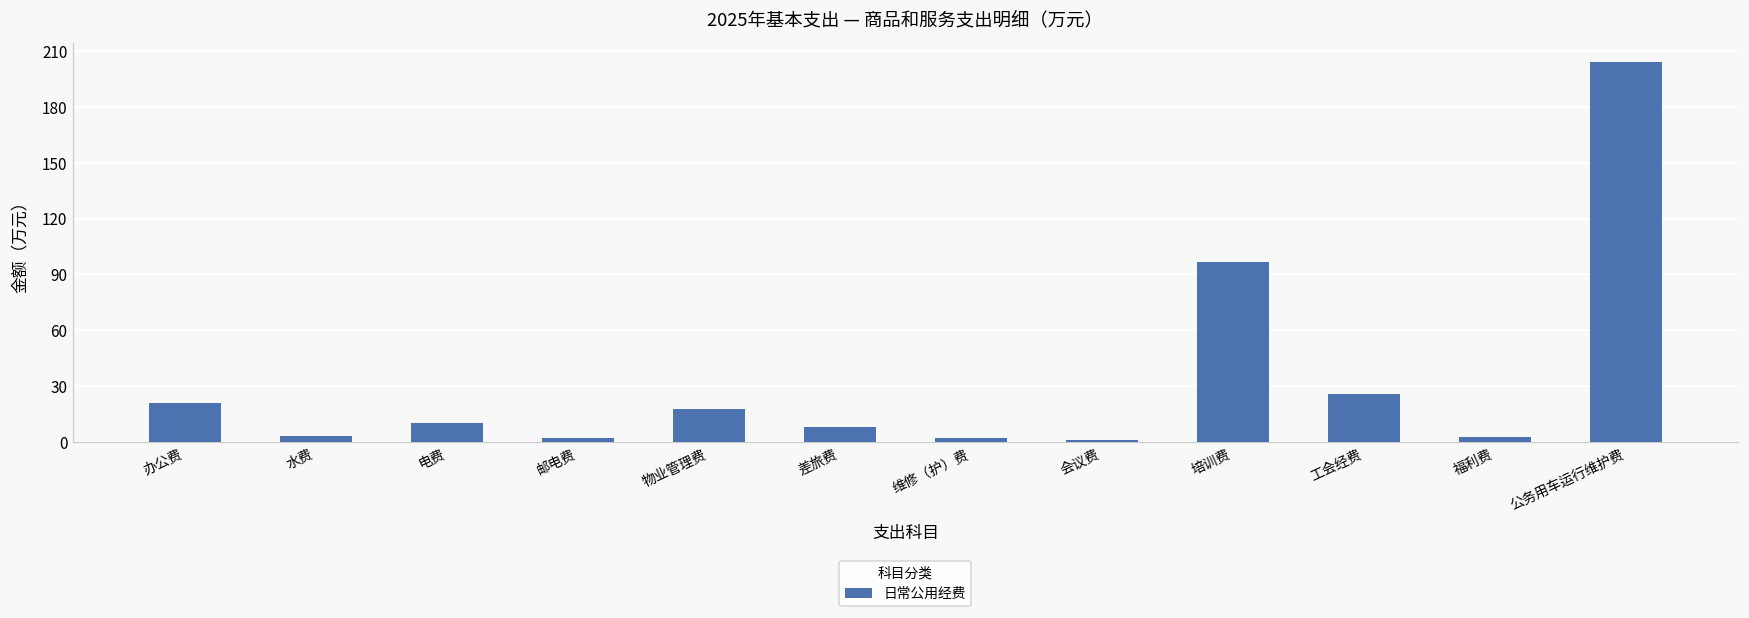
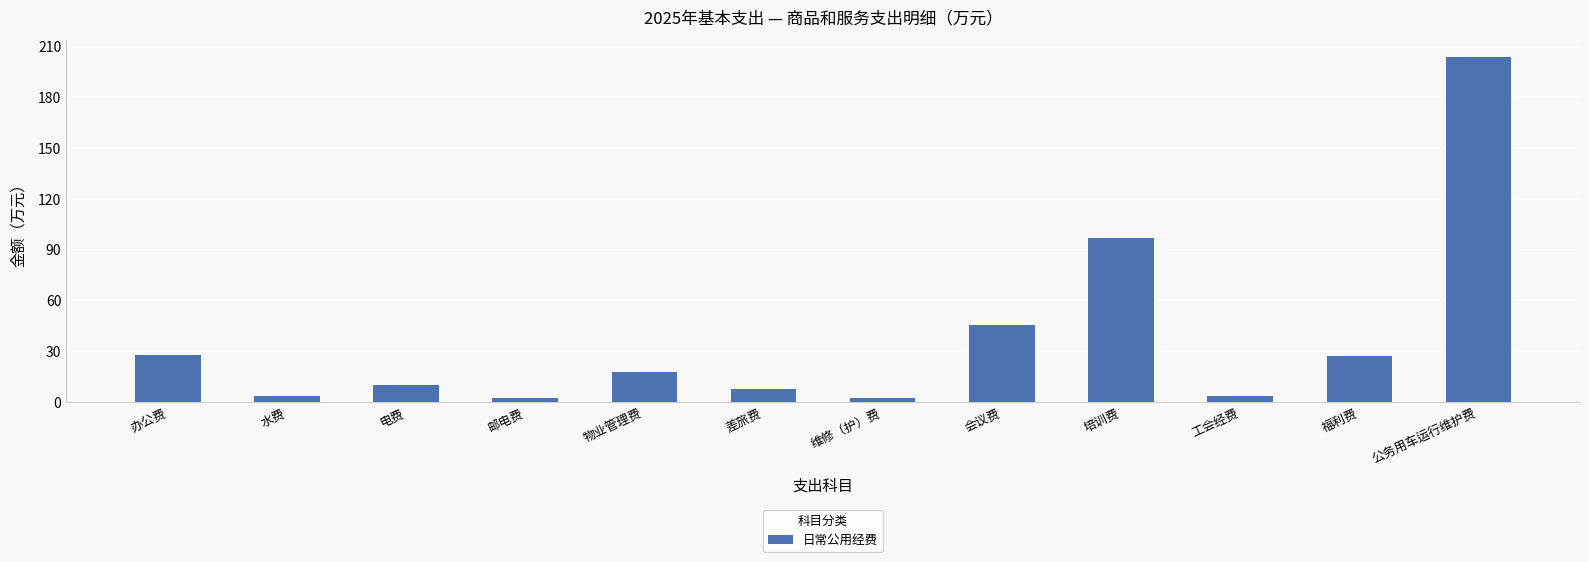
  {
-   "办公费": 21,
+   "办公费": 28,
    "水费": 3,
    "电费": 10,
    "邮电费": 2,
    "物业管理费": 18,
    "差旅费": 8,
    "维修（护）费": 2,
-   "会议费": 1,
+   "会议费": 45,
    "培训费": 97,
-   "工会经费": 26,
-   "福利费": 3,
+   "工会经费": 4,
+   "福利费": 27,
    "公务用车运行维护费": 204
  }
